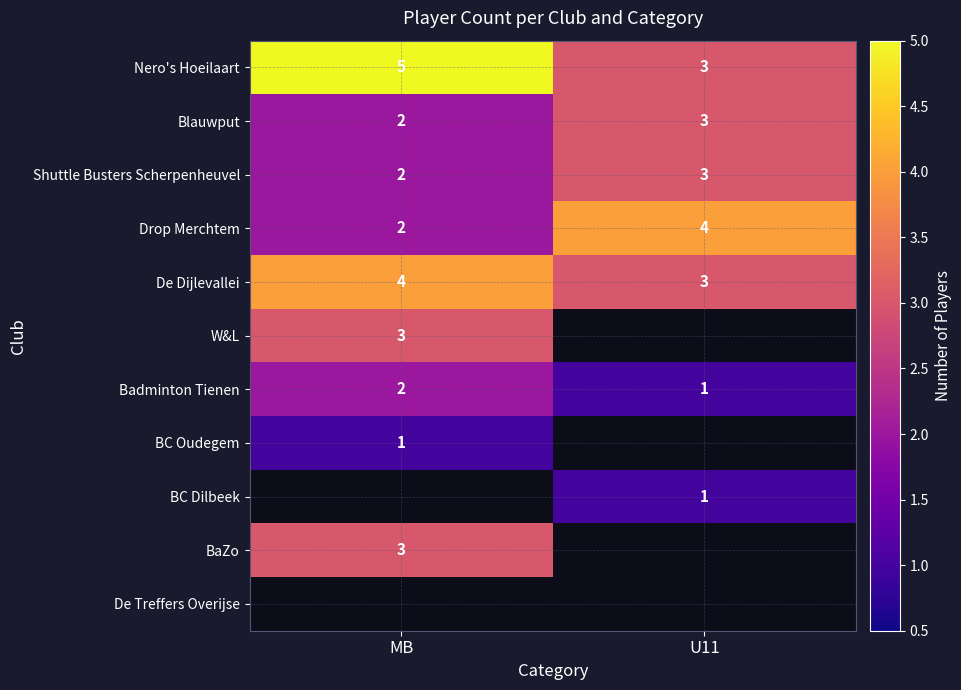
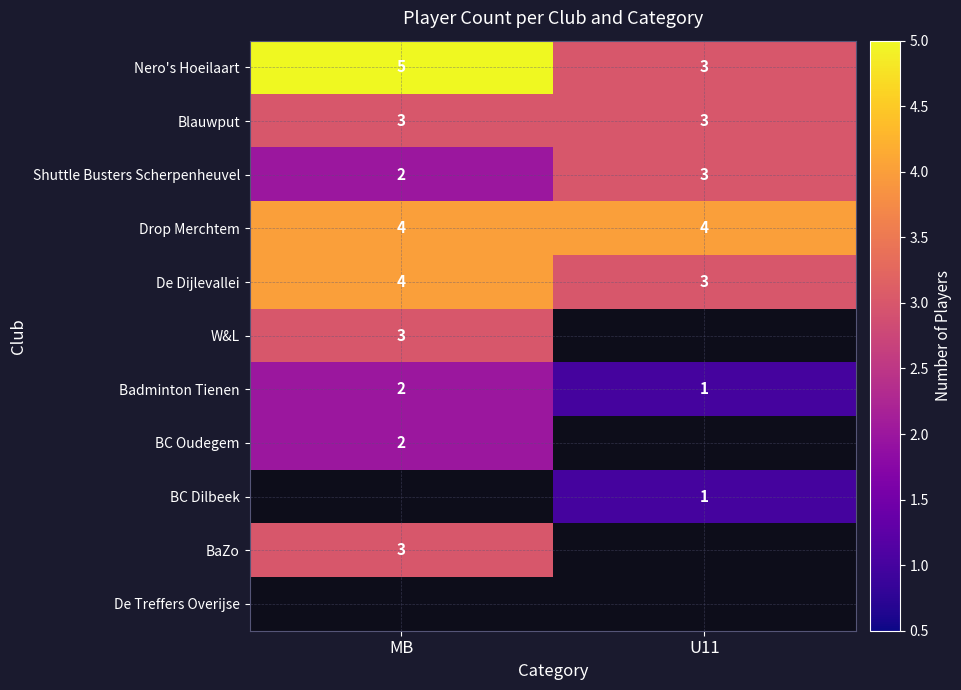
  {
    "Nero's Hoeilaart": {
      "MB": 5,
      "U11": 3
    },
    "Blauwput": {
-     "MB": 2,
+     "MB": 3,
      "U11": 3
    },
    "Shuttle Busters Scherpenheuvel": {
      "MB": 2,
      "U11": 3
    },
    "Drop Merchtem": {
-     "MB": 2,
+     "MB": 4,
      "U11": 4
    },
    "De Dijlevallei": {
      "MB": 4,
      "U11": 3
    },
    "W&L": {
      "MB": 3
    },
    "Badminton Tienen": {
      "MB": 2,
      "U11": 1
    },
    "BC Oudegem": {
-     "MB": 1
+     "MB": 2
    },
    "BC Dilbeek": {
      "U11": 1
    },
    "BaZo": {
      "MB": 3
    }
  }
